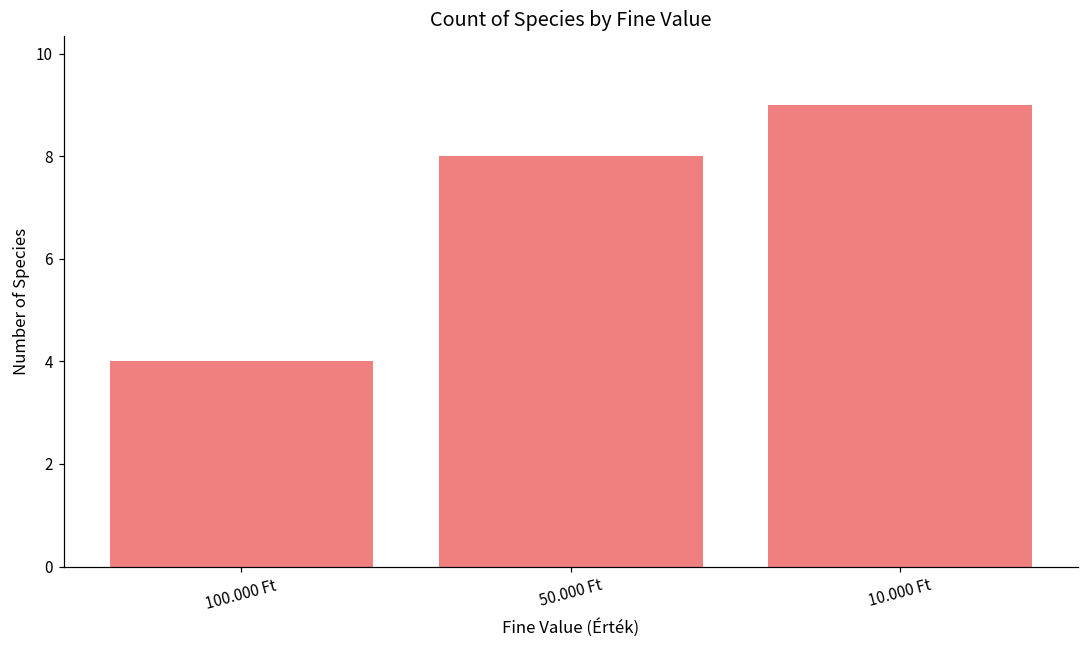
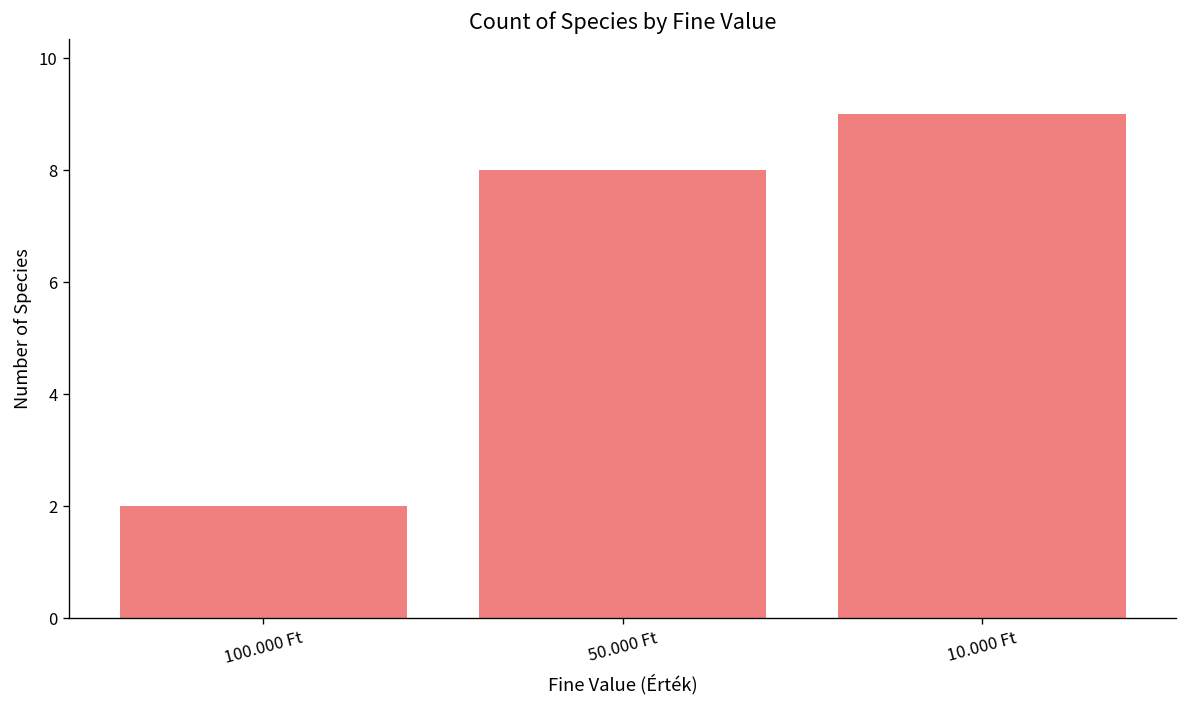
  {
-   "100.000 Ft": 4,
+   "100.000 Ft": 2,
    "50.000 Ft": 8,
    "10.000 Ft": 9
  }
